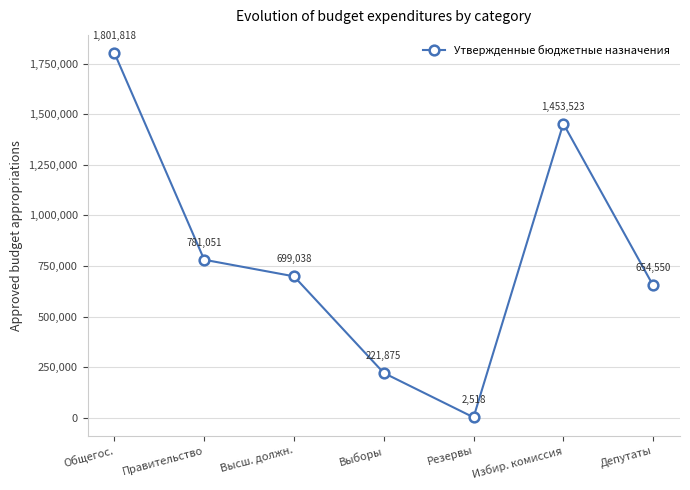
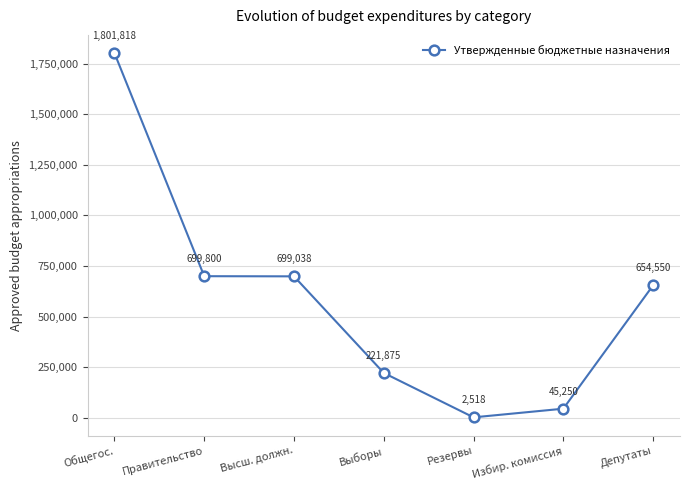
  {
    "Общегос.": "1,801,818",
-   "Правительство": "781,051",
+   "Правительство": "699,800",
    "Высш. должн.": "699,038",
    "Выборы": "221,875",
    "Резервы": "2,518",
-   "Избир. комиссия": "1,453,523",
+   "Избир. комиссия": "45,250",
    "Депутаты": "654,550"
  }
